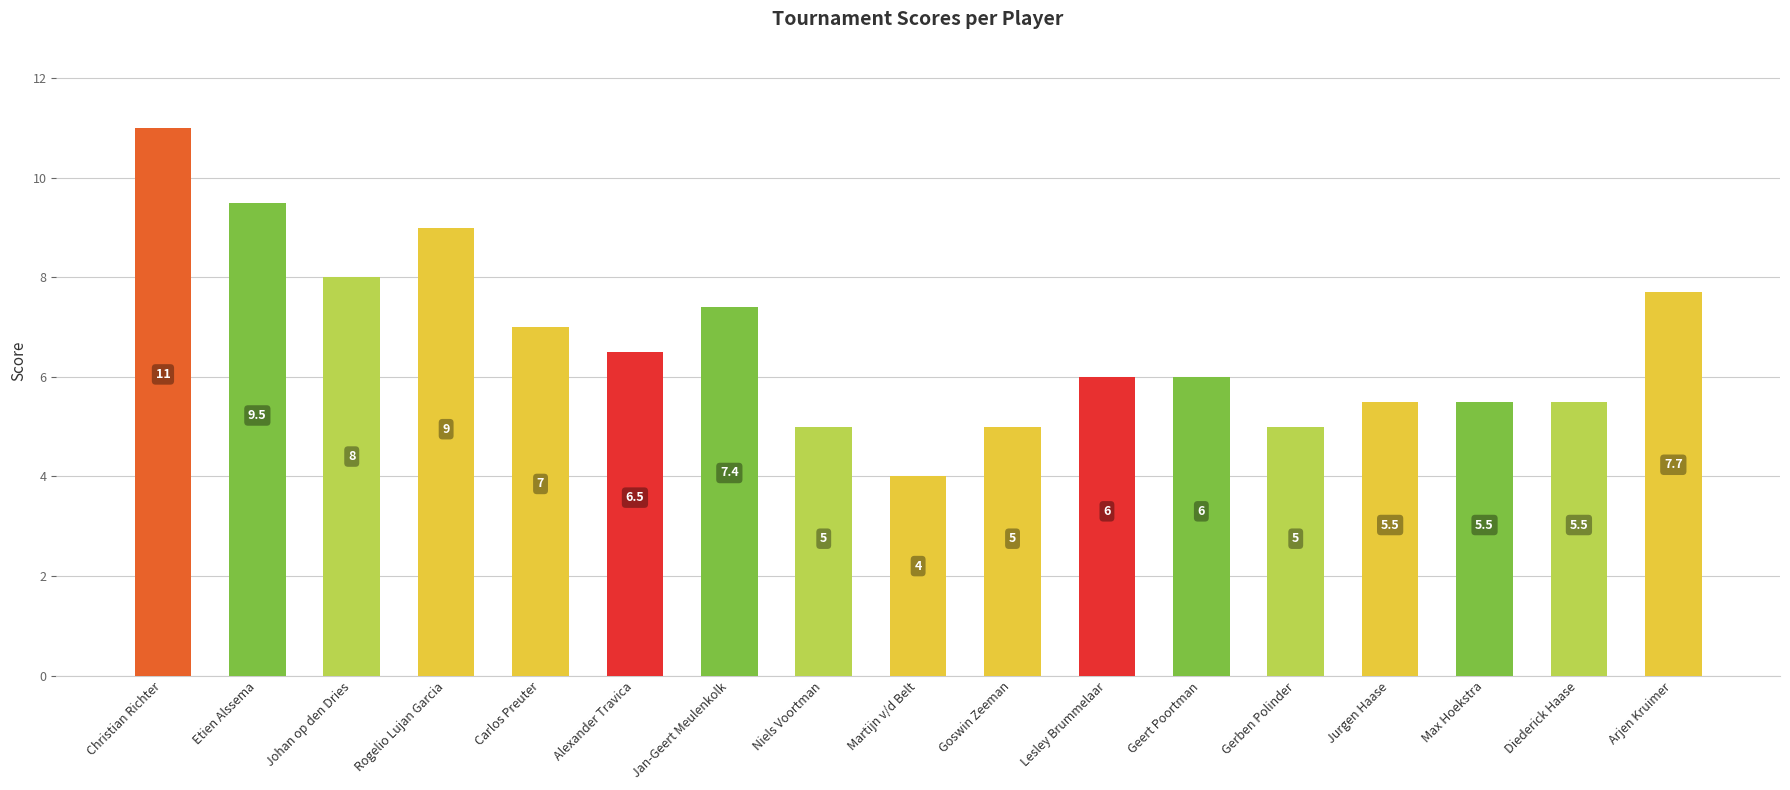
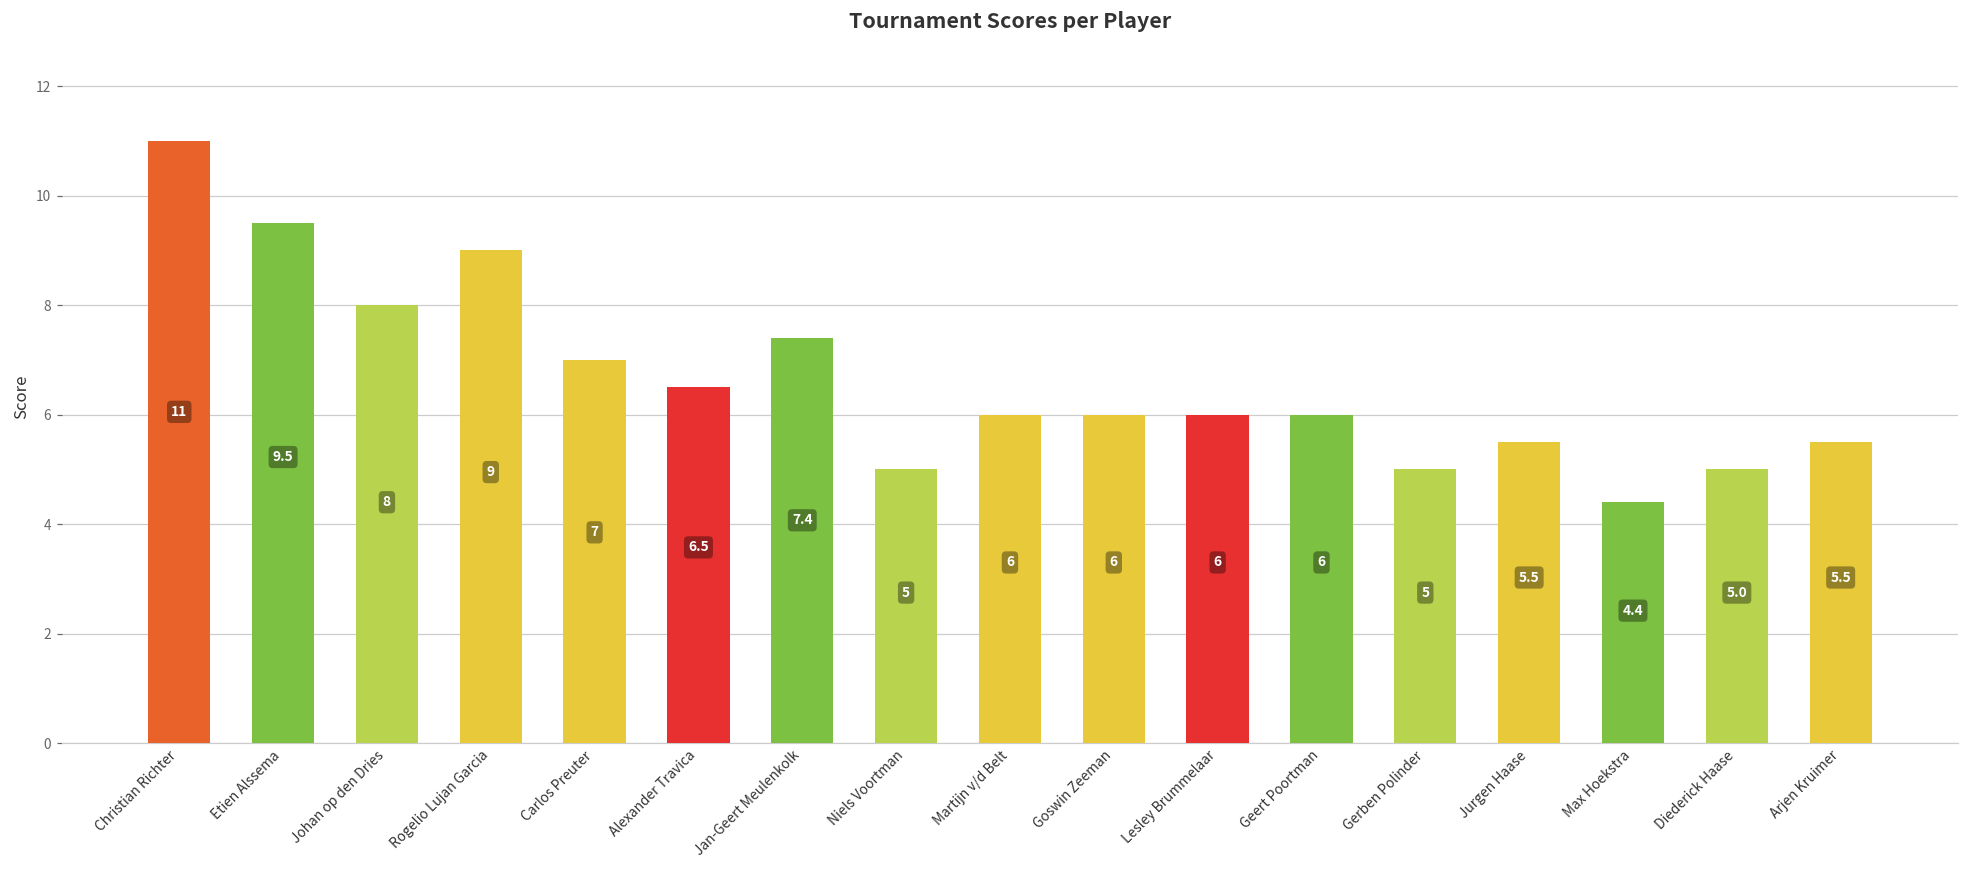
  {
-   "Martijn v/d Belt": 4,
-   "Goswin Zeeman": 5,
-   "Max Hoekstra": 5.5,
-   "Diederick Haase": 5.5,
-   "Arjen Kruimer": 7.7
+   "Martijn v/d Belt": 6,
+   "Goswin Zeeman": 6,
+   "Max Hoekstra": 4.4,
+   "Diederick Haase": 5.0,
+   "Arjen Kruimer": 5.5
  }
